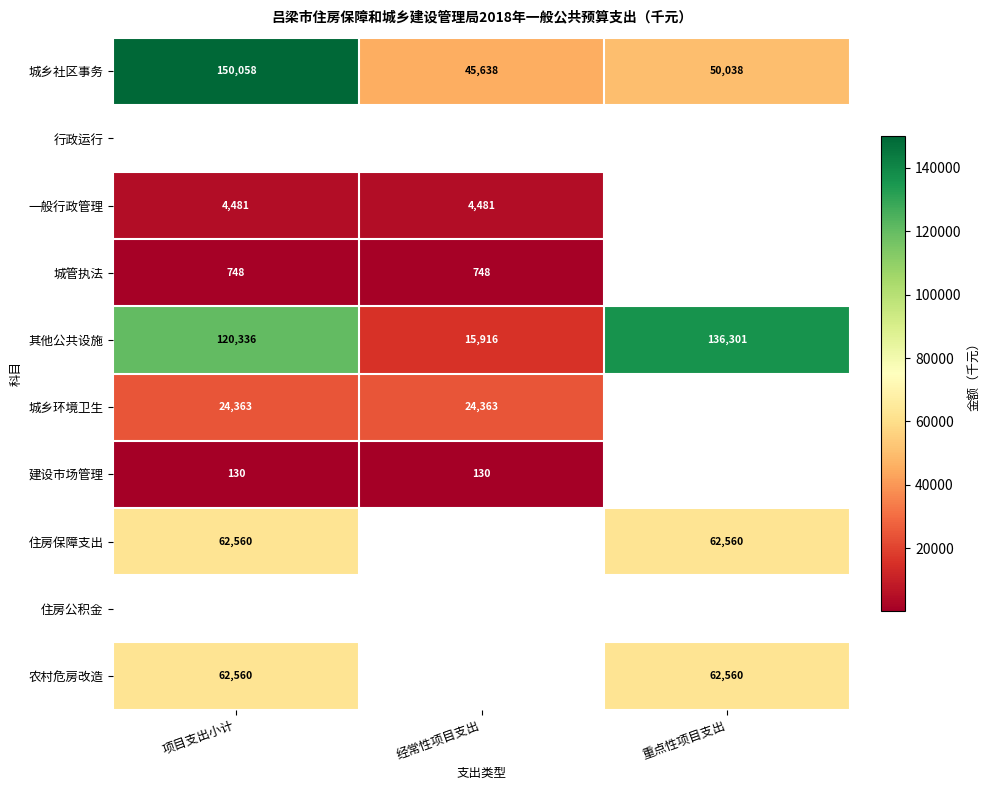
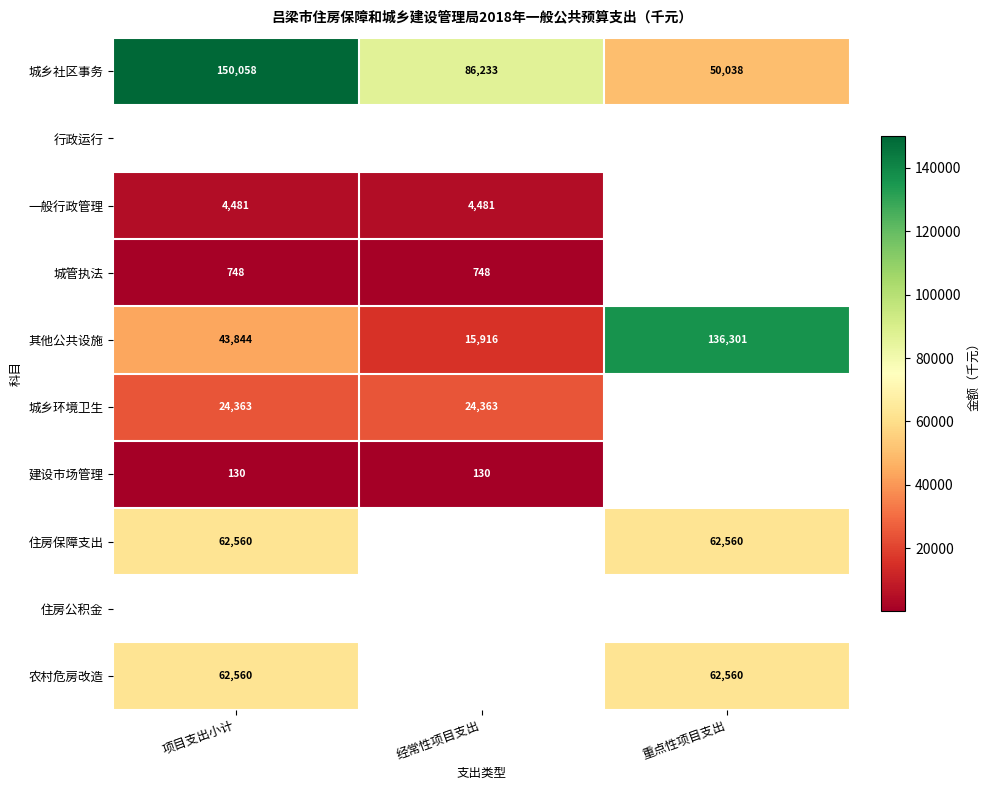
  {
    "城乡社区事务": {
      "项目支出小计": "150,058",
-     "经常性项目支出": "45,638",
+     "经常性项目支出": "86,233",
      "重点性项目支出": "50,038"
    },
    "一般行政管理": {
      "项目支出小计": "4,481",
      "经常性项目支出": "4,481"
    },
    "城管执法": {
      "项目支出小计": "748",
      "经常性项目支出": "748"
    },
    "其他公共设施": {
-     "项目支出小计": "120,336",
+     "项目支出小计": "43,844",
      "经常性项目支出": "15,916",
      "重点性项目支出": "136,301"
    },
    "城乡环境卫生": {
      "项目支出小计": "24,363",
      "经常性项目支出": "24,363"
    },
    "建设市场管理": {
      "项目支出小计": "130",
      "经常性项目支出": "130"
    },
    "住房保障支出": {
      "项目支出小计": "62,560",
      "重点性项目支出": "62,560"
    },
    "农村危房改造": {
      "项目支出小计": "62,560",
      "重点性项目支出": "62,560"
    }
  }
